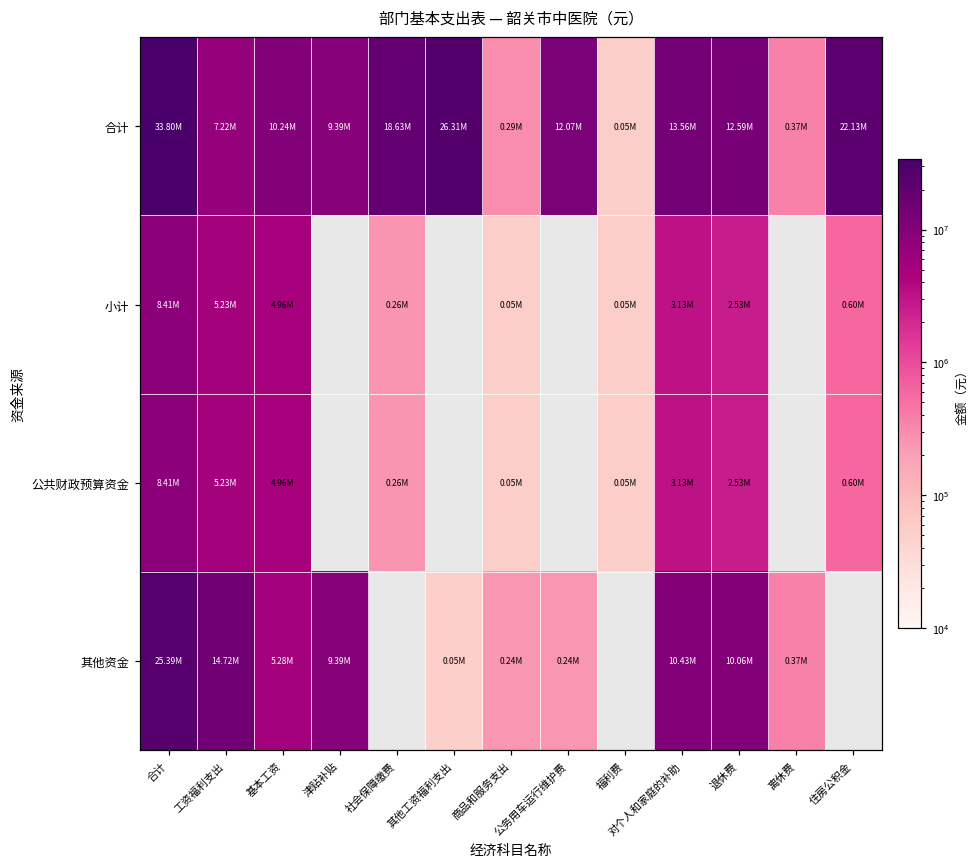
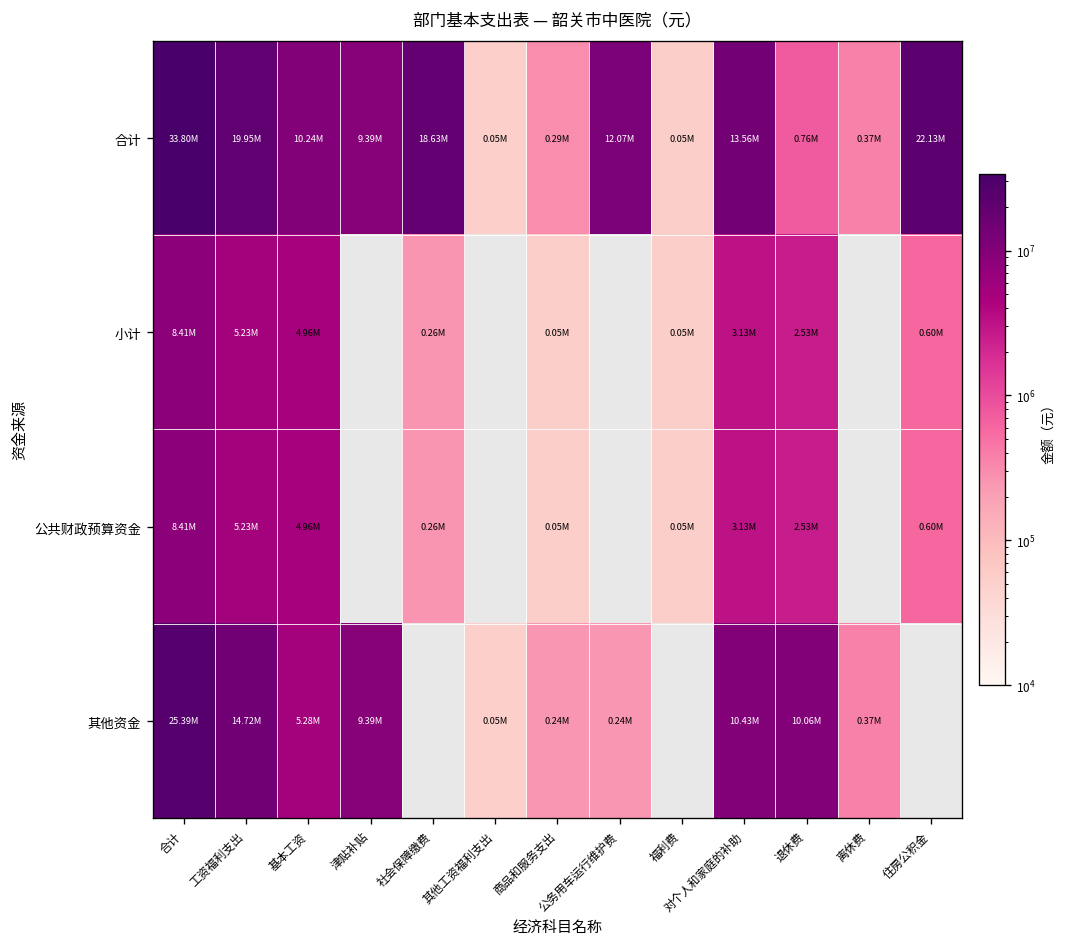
  {
    "合计": {
      "合计": "33.80M",
-     "工资福利支出": "7.22M",
+     "工资福利支出": "19.95M",
      "基本工资": "10.24M",
      "津贴补贴": "9.39M",
      "社会保障缴费": "18.63M",
-     "其他工资福利支出": "26.31M",
+     "其他工资福利支出": "0.05M",
      "商品和服务支出": "0.29M",
      "公务用车运行维护费": "12.07M",
      "福利费": "0.05M",
      "对个人和家庭的补助": "13.56M",
-     "退休费": "12.59M",
+     "退休费": "0.76M",
      "离休费": "0.37M",
      "住房公积金": "22.13M"
    },
    "小计": {
      "合计": "8.41M",
      "工资福利支出": "5.23M",
      "基本工资": "4.96M",
      "社会保障缴费": "0.26M",
      "商品和服务支出": "0.05M",
      "福利费": "0.05M",
      "对个人和家庭的补助": "3.13M",
      "退休费": "2.53M",
      "住房公积金": "0.60M"
    },
    "公共财政预算资金": {
      "合计": "8.41M",
      "工资福利支出": "5.23M",
      "基本工资": "4.96M",
      "社会保障缴费": "0.26M",
      "商品和服务支出": "0.05M",
      "福利费": "0.05M",
      "对个人和家庭的补助": "3.13M",
      "退休费": "2.53M",
      "住房公积金": "0.60M"
    },
    "其他资金": {
      "合计": "25.39M",
      "工资福利支出": "14.72M",
      "基本工资": "5.28M",
      "津贴补贴": "9.39M",
      "其他工资福利支出": "0.05M",
      "商品和服务支出": "0.24M",
      "公务用车运行维护费": "0.24M",
      "对个人和家庭的补助": "10.43M",
      "退休费": "10.06M",
      "离休费": "0.37M"
    }
  }
